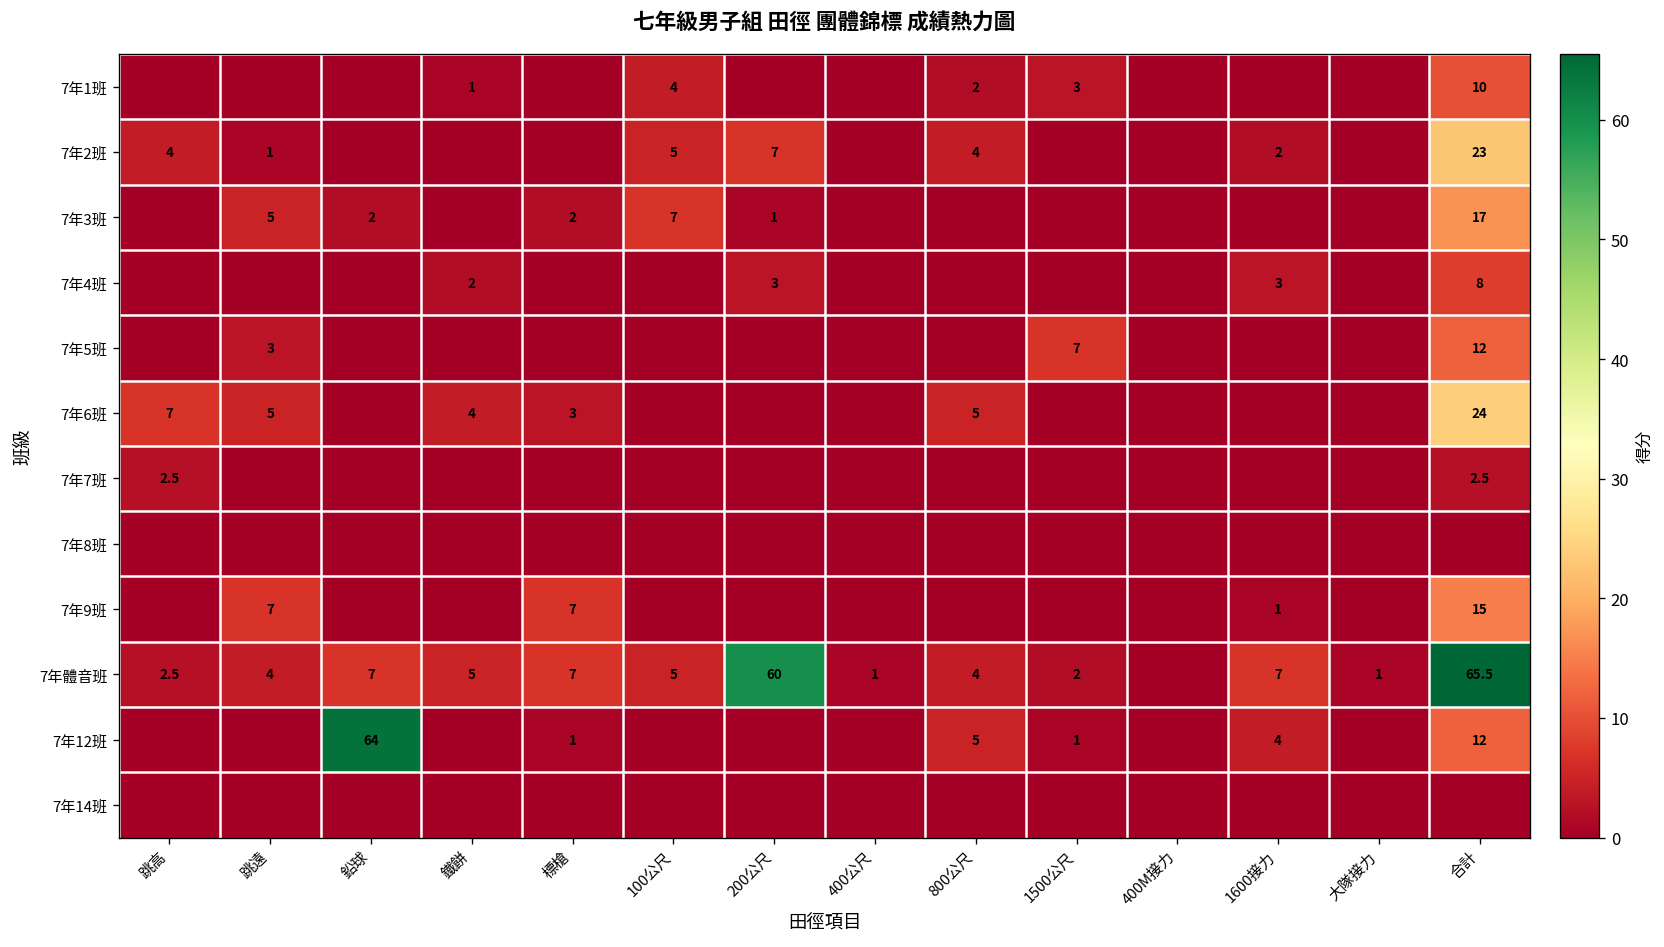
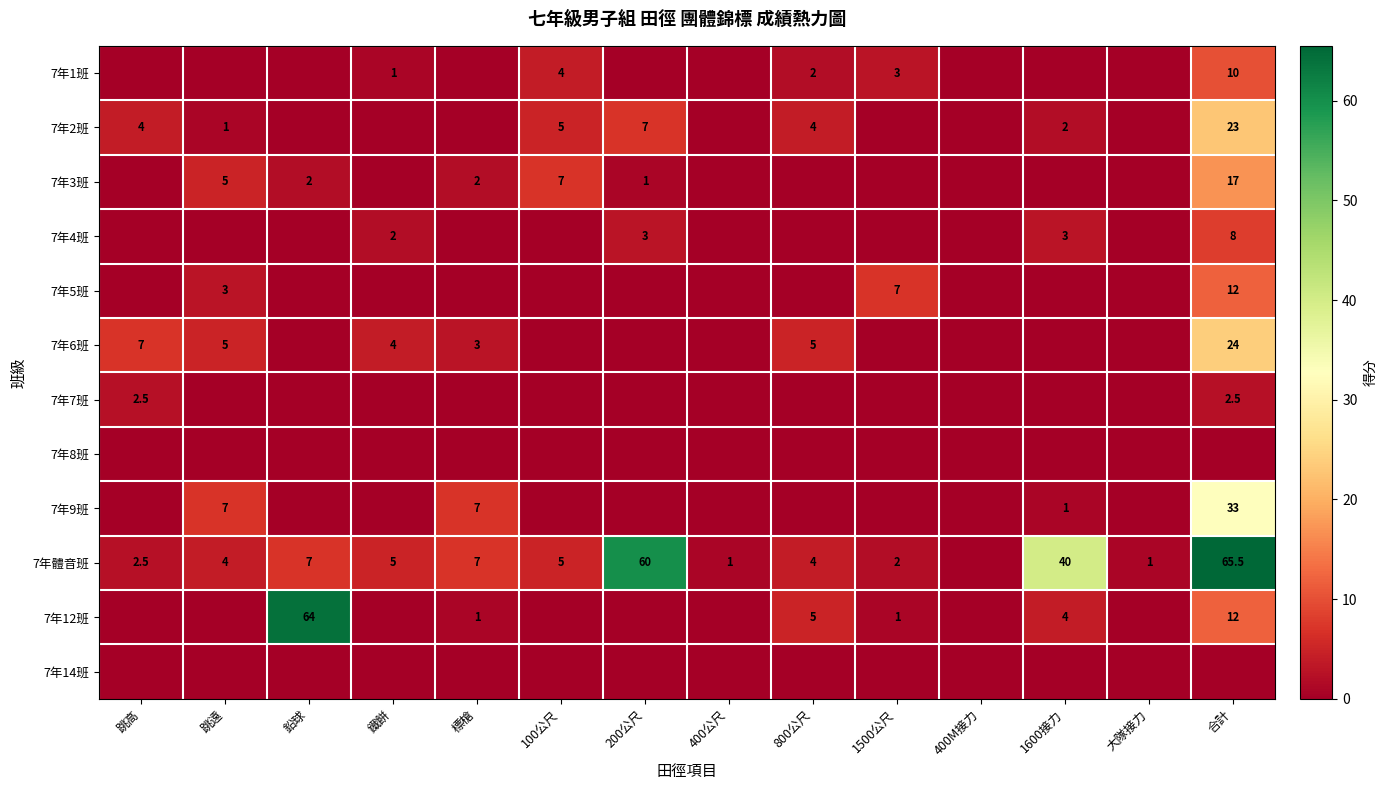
  {
    "7年1班": {
      "鐵餅": 1,
      "100公尺": 4,
      "800公尺": 2,
      "1500公尺": 3,
      "合計": 10
    },
    "7年2班": {
      "跳高": 4,
      "跳遠": 1,
      "100公尺": 5,
      "200公尺": 7,
      "800公尺": 4,
      "1600接力": 2,
      "合計": 23
    },
    "7年3班": {
      "跳遠": 5,
      "鉛球": 2,
      "標槍": 2,
      "100公尺": 7,
      "200公尺": 1,
      "合計": 17
    },
    "7年4班": {
      "鐵餅": 2,
      "200公尺": 3,
      "1600接力": 3,
      "合計": 8
    },
    "7年5班": {
      "跳遠": 3,
      "1500公尺": 7,
      "合計": 12
    },
    "7年6班": {
      "跳高": 7,
      "跳遠": 5,
      "鐵餅": 4,
      "標槍": 3,
      "800公尺": 5,
      "合計": 24
    },
    "7年7班": {
      "跳高": 2.5,
      "合計": 2.5
    },
    "7年9班": {
      "跳遠": 7,
      "標槍": 7,
      "1600接力": 1,
-     "合計": 15
+     "合計": 33
    },
    "7年體音班": {
      "跳高": 2.5,
      "跳遠": 4,
      "鉛球": 7,
      "鐵餅": 5,
      "標槍": 7,
      "100公尺": 5,
      "200公尺": 60,
      "400公尺": 1,
      "800公尺": 4,
      "1500公尺": 2,
-     "1600接力": 7,
+     "1600接力": 40,
      "大隊接力": 1,
      "合計": 65.5
    },
    "7年12班": {
      "鉛球": 64,
      "標槍": 1,
      "800公尺": 5,
      "1500公尺": 1,
      "1600接力": 4,
      "合計": 12
    }
  }
